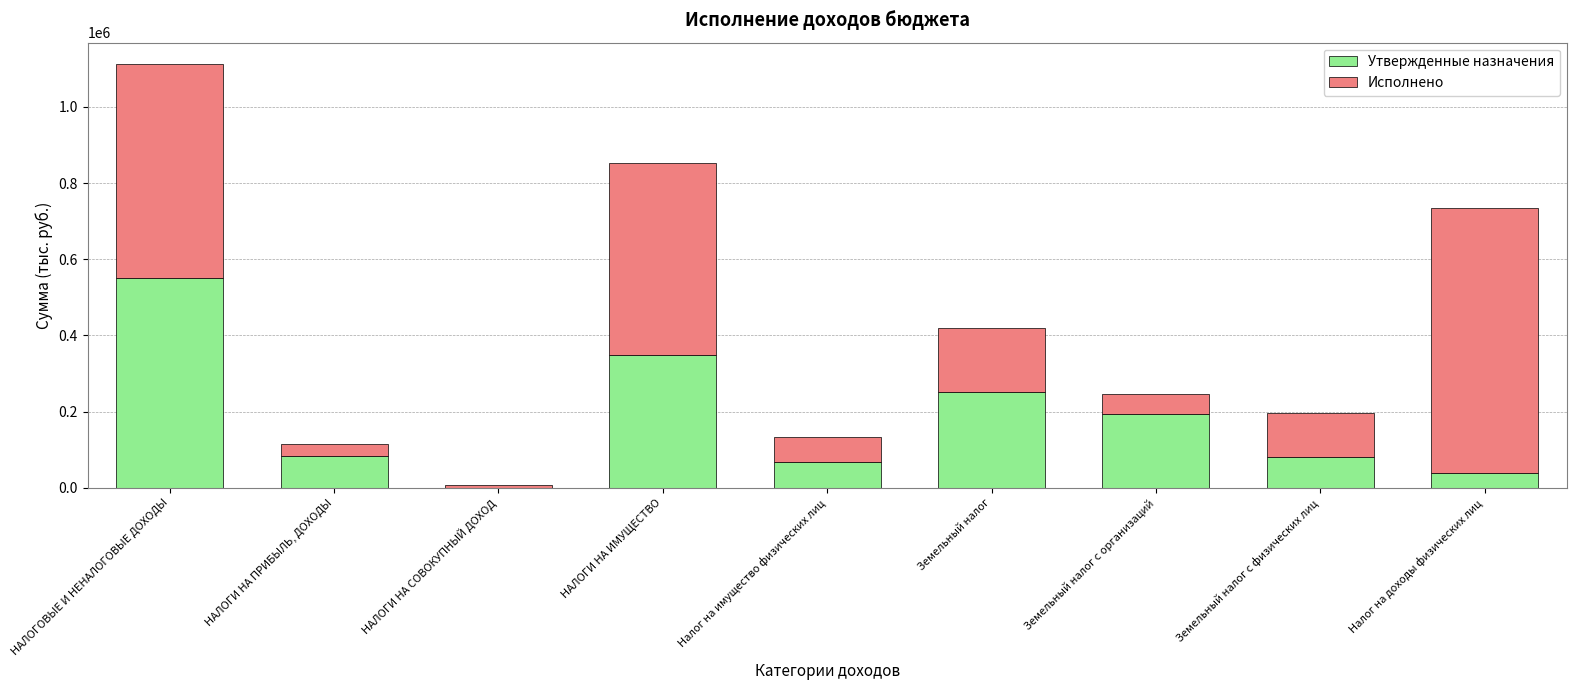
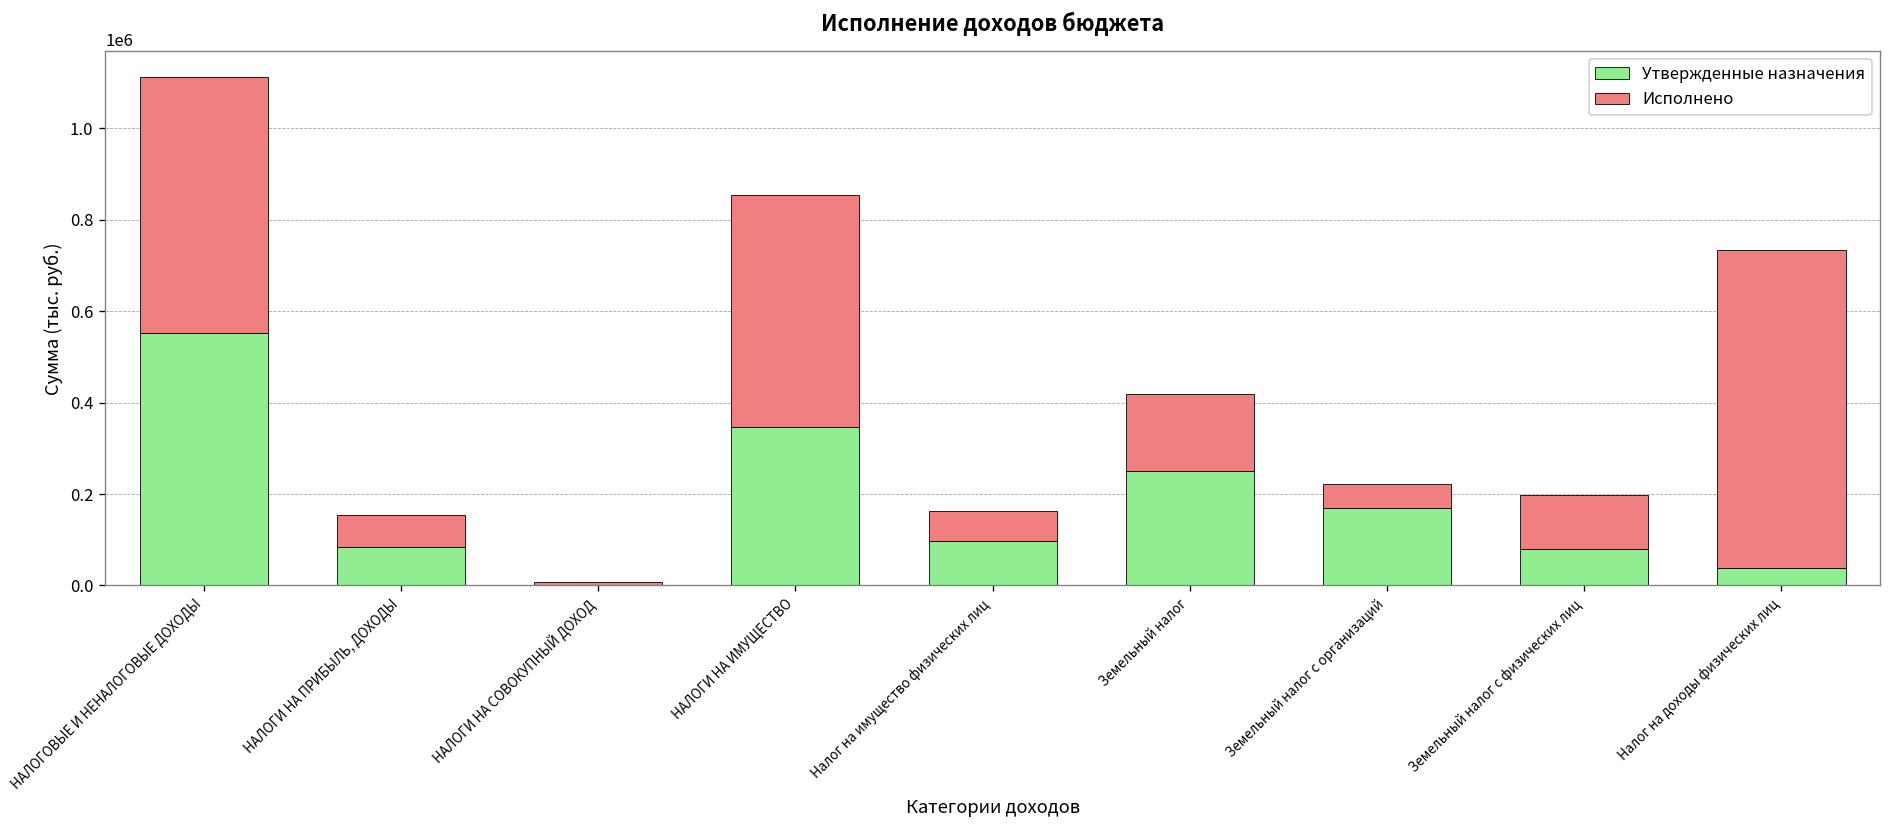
  {
    "Утвержденные назначения": {
      "НАЛОГОВЫЕ И НЕНАЛОГОВЫЕ ДОХОДЫ": 550000,
      "НАЛОГИ НА ПРИБЫЛЬ, ДОХОДЫ": 80000,
      "НАЛОГИ НА СОВОКУПНЫЙ ДОХОД": 0,
      "НАЛОГИ НА ИМУЩЕСТВО": 350000,
-     "Налог на имущество физических лиц": 70000,
+     "Налог на имущество физических лиц": 100000,
      "Земельный налог": 250000,
-     "Земельный налог с организаций": 190000,
+     "Земельный налог с организаций": 170000,
      "Земельный налог с физических лиц": 80000,
      "Налог на доходы физических лиц": 40000
    },
    "Исполнено": {
      "НАЛОГОВЫЕ И НЕНАЛОГОВЫЕ ДОХОДЫ": 560000,
-     "НАЛОГИ НА ПРИБЫЛЬ, ДОХОДЫ": 30000,
+     "НАЛОГИ НА ПРИБЫЛЬ, ДОХОДЫ": 70000,
      "НАЛОГИ НА СОВОКУПНЫЙ ДОХОД": 10000,
      "НАЛОГИ НА ИМУЩЕСТВО": 510000,
      "Налог на имущество физических лиц": 70000,
      "Земельный налог": 170000,
      "Земельный налог с организаций": 50000,
      "Земельный налог с физических лиц": 120000,
      "Налог на доходы физических лиц": 700000
    }
  }
